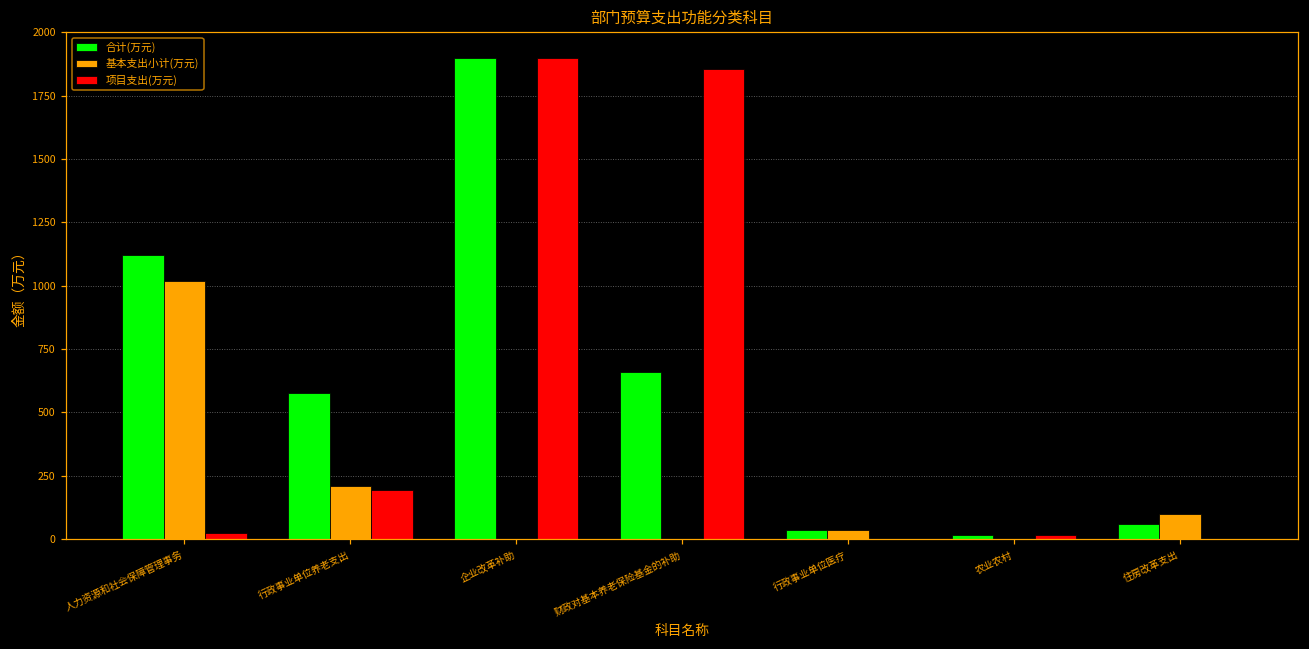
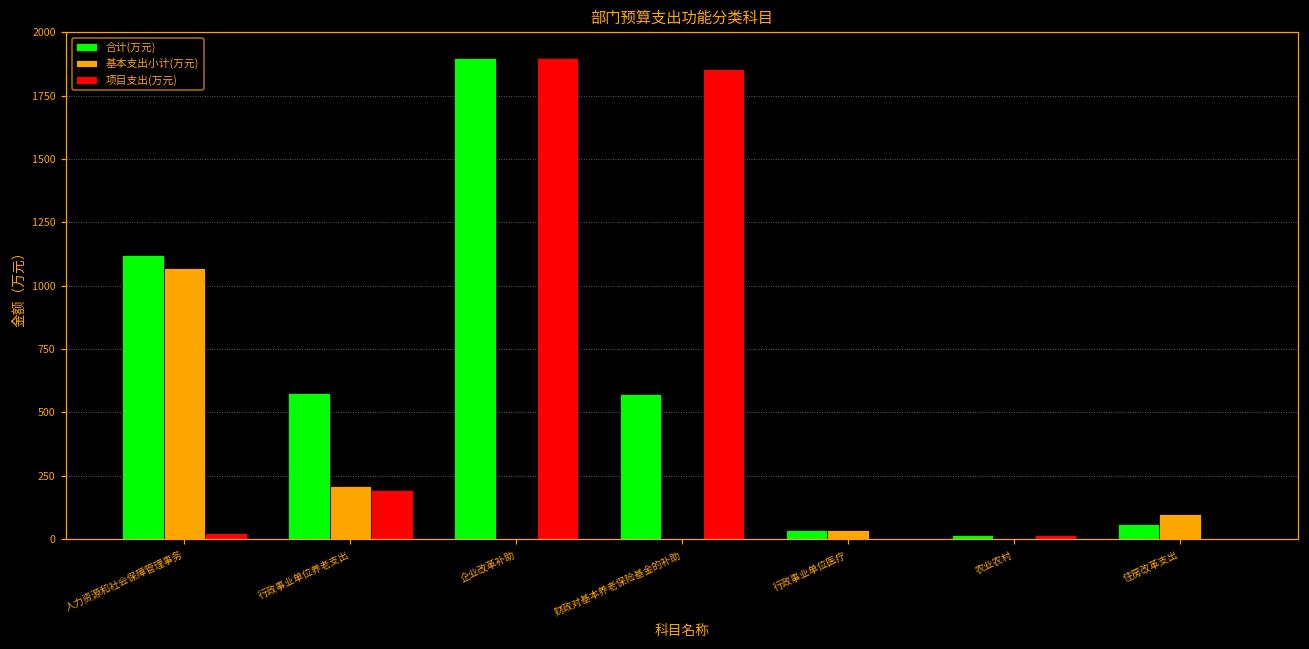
  {
    "合计(万元)": {
      "人力资源和社会保障管理事务": 1120,
      "行政事业单位养老支出": 580,
      "企业改革补助": 1900,
-     "财政对基本养老保险基金的补助": 660,
+     "财政对基本养老保险基金的补助": 570,
      "行政事业单位医疗": 40,
      "农业农村": 20,
      "住房改革支出": 60
    },
    "基本支出小计(万元)": {
-     "人力资源和社会保障管理事务": 1020,
+     "人力资源和社会保障管理事务": 1070,
      "行政事业单位养老支出": 210,
      "企业改革补助": 0,
      "财政对基本养老保险基金的补助": 0,
      "行政事业单位医疗": 40,
      "农业农村": 0,
      "住房改革支出": 100
    },
    "项目支出(万元)": {
      "人力资源和社会保障管理事务": 20,
      "行政事业单位养老支出": 200,
      "企业改革补助": 1900,
      "财政对基本养老保险基金的补助": 1860,
      "行政事业单位医疗": 0,
      "农业农村": 20,
      "住房改革支出": 0
    }
  }
